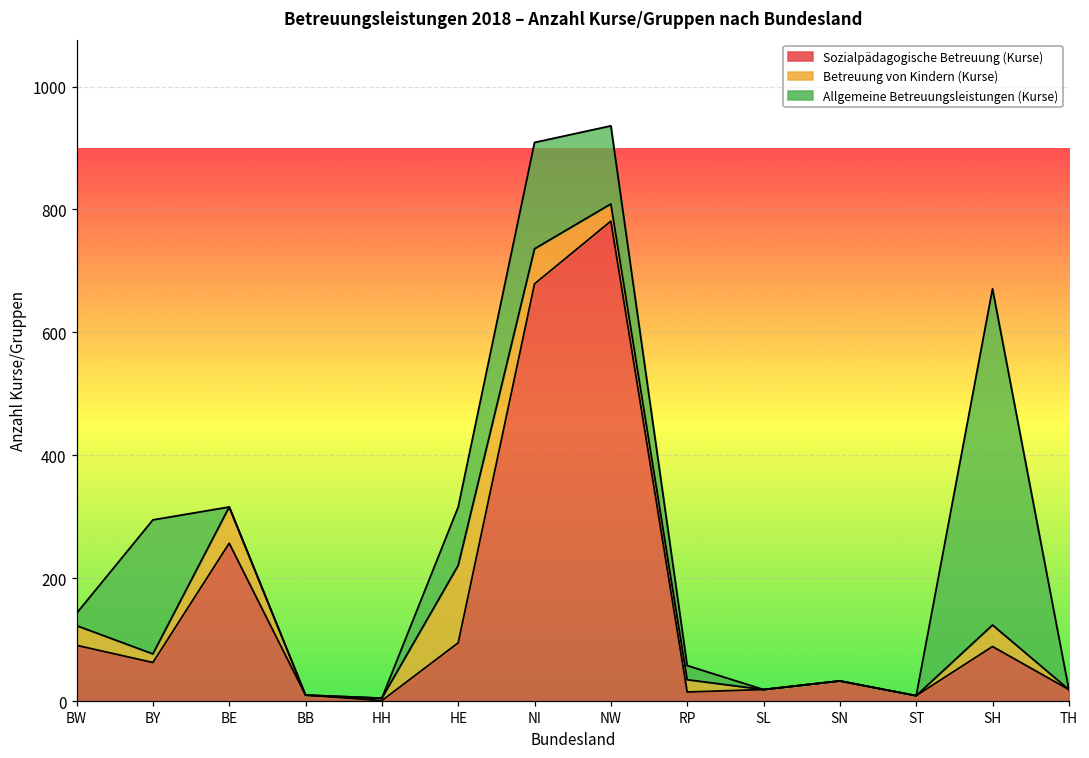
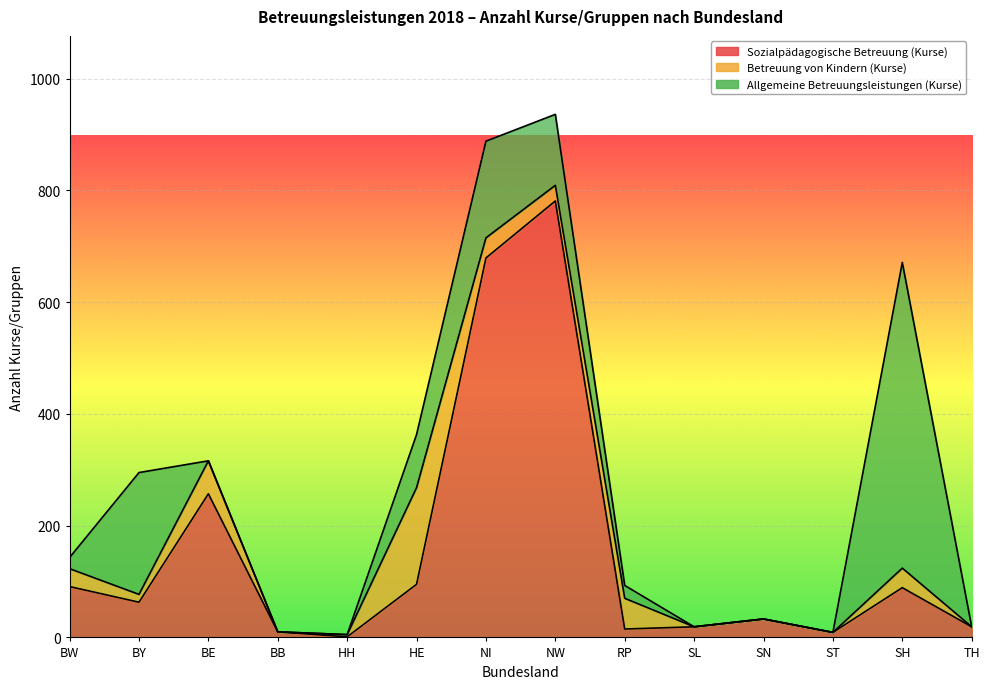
  {
    "Sozialpädagogische Betreuung (Kurse)": {
      "BW": 90,
      "BY": 60,
      "BE": 260,
      "HE": 100,
      "NI": 680,
      "NW": 780,
      "RP": 20,
      "SH": 90
    },
    "Betreuung von Kindern (Kurse)": {
      "BW": 30,
      "BY": 10,
-     "HE": 130,
-     "NI": 60,
+     "HE": 170,
+     "NI": 40,
      "NW": 30,
-     "RP": 20,
+     "RP": 60,
      "SH": 40
    },
    "Allgemeine Betreuungsleistungen (Kurse)": {
      "BW": 20,
      "BY": 220,
      "HE": 100,
      "NI": 170,
      "NW": 130,
      "RP": 20,
      "SH": 550
    }
  }
